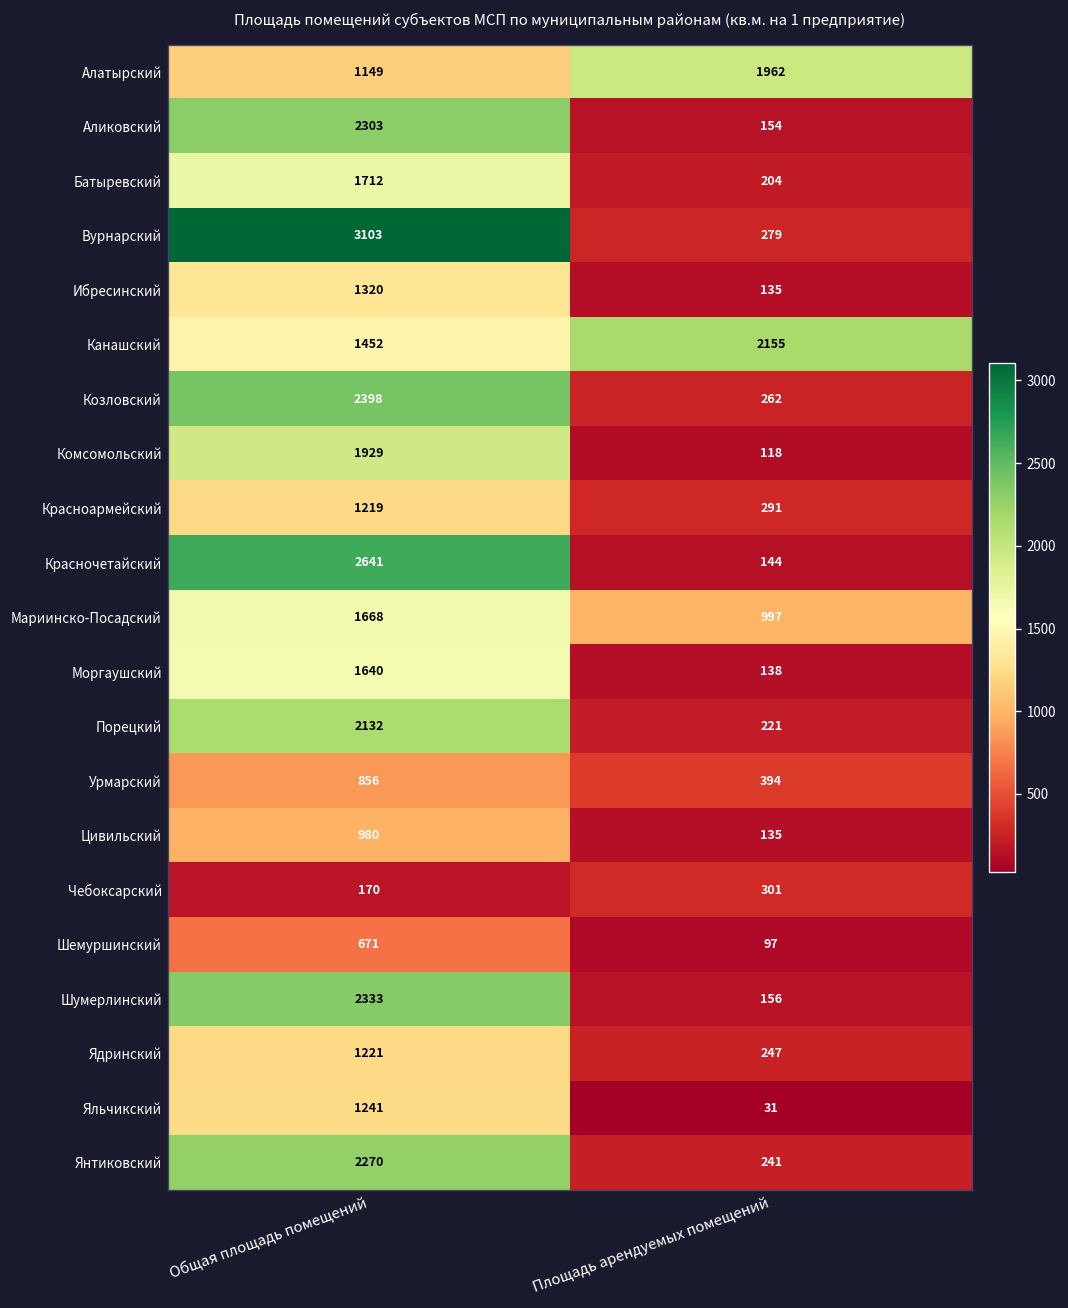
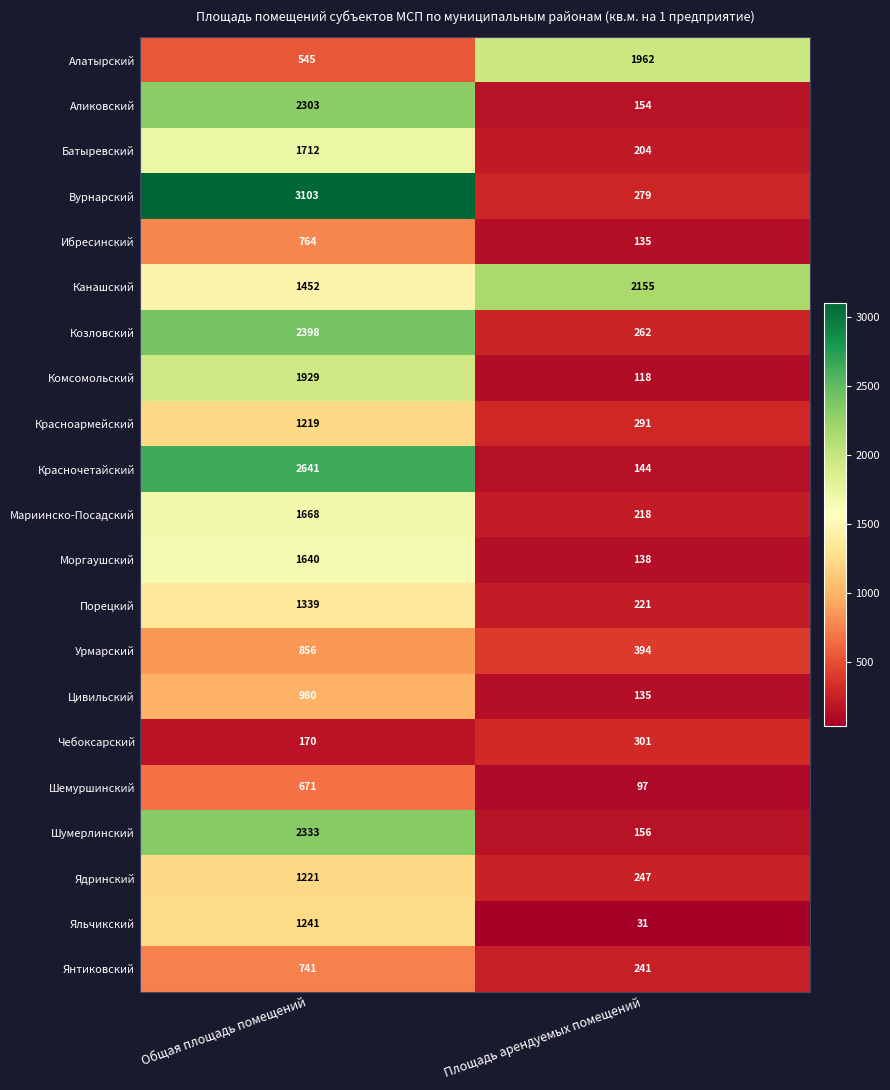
  {
    "Алатырский": {
-     "Общая площадь помещений": 1149,
+     "Общая площадь помещений": 545,
      "Площадь арендуемых помещений": 1962
    },
    "Аликовский": {
      "Общая площадь помещений": 2303,
      "Площадь арендуемых помещений": 154
    },
    "Батыревский": {
      "Общая площадь помещений": 1712,
      "Площадь арендуемых помещений": 204
    },
    "Вурнарский": {
      "Общая площадь помещений": 3103,
      "Площадь арендуемых помещений": 279
    },
    "Ибресинский": {
-     "Общая площадь помещений": 1320,
+     "Общая площадь помещений": 764,
      "Площадь арендуемых помещений": 135
    },
    "Канашский": {
      "Общая площадь помещений": 1452,
      "Площадь арендуемых помещений": 2155
    },
    "Козловский": {
      "Общая площадь помещений": 2398,
      "Площадь арендуемых помещений": 262
    },
    "Комсомольский": {
      "Общая площадь помещений": 1929,
      "Площадь арендуемых помещений": 118
    },
    "Красноармейский": {
      "Общая площадь помещений": 1219,
      "Площадь арендуемых помещений": 291
    },
    "Красночетайский": {
      "Общая площадь помещений": 2641,
      "Площадь арендуемых помещений": 144
    },
    "Мариинско-Посадский": {
      "Общая площадь помещений": 1668,
-     "Площадь арендуемых помещений": 997
+     "Площадь арендуемых помещений": 218
    },
    "Моргаушский": {
      "Общая площадь помещений": 1640,
      "Площадь арендуемых помещений": 138
    },
    "Порецкий": {
-     "Общая площадь помещений": 2132,
+     "Общая площадь помещений": 1339,
      "Площадь арендуемых помещений": 221
    },
    "Урмарский": {
      "Общая площадь помещений": 856,
      "Площадь арендуемых помещений": 394
    },
    "Цивильский": {
      "Общая площадь помещений": 980,
      "Площадь арендуемых помещений": 135
    },
    "Чебоксарский": {
      "Общая площадь помещений": 170,
      "Площадь арендуемых помещений": 301
    },
    "Шемуршинский": {
      "Общая площадь помещений": 671,
      "Площадь арендуемых помещений": 97
    },
    "Шумерлинский": {
      "Общая площадь помещений": 2333,
      "Площадь арендуемых помещений": 156
    },
    "Ядринский": {
      "Общая площадь помещений": 1221,
      "Площадь арендуемых помещений": 247
    },
    "Яльчикский": {
      "Общая площадь помещений": 1241,
      "Площадь арендуемых помещений": 31
    },
    "Янтиковский": {
-     "Общая площадь помещений": 2270,
+     "Общая площадь помещений": 741,
      "Площадь арендуемых помещений": 241
    }
  }
